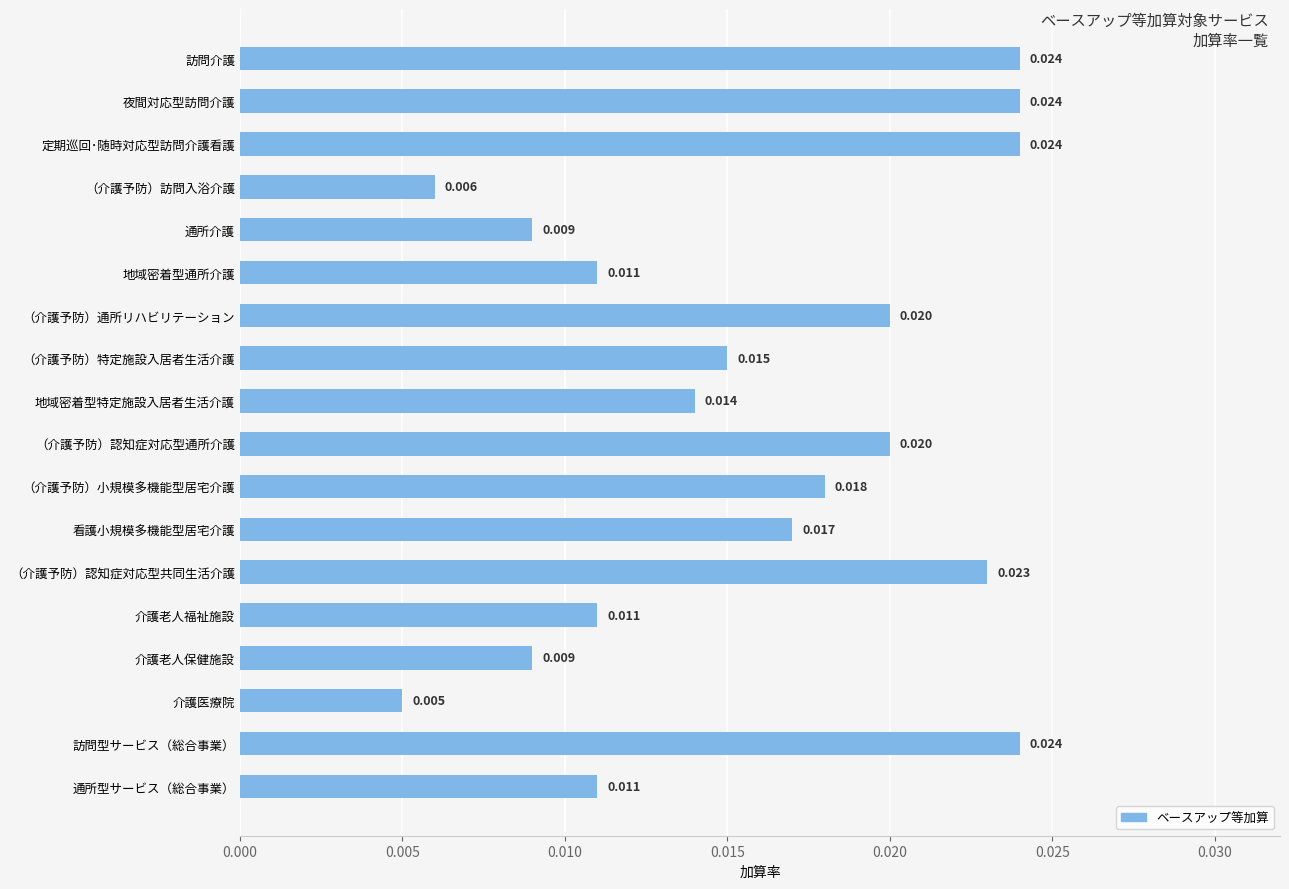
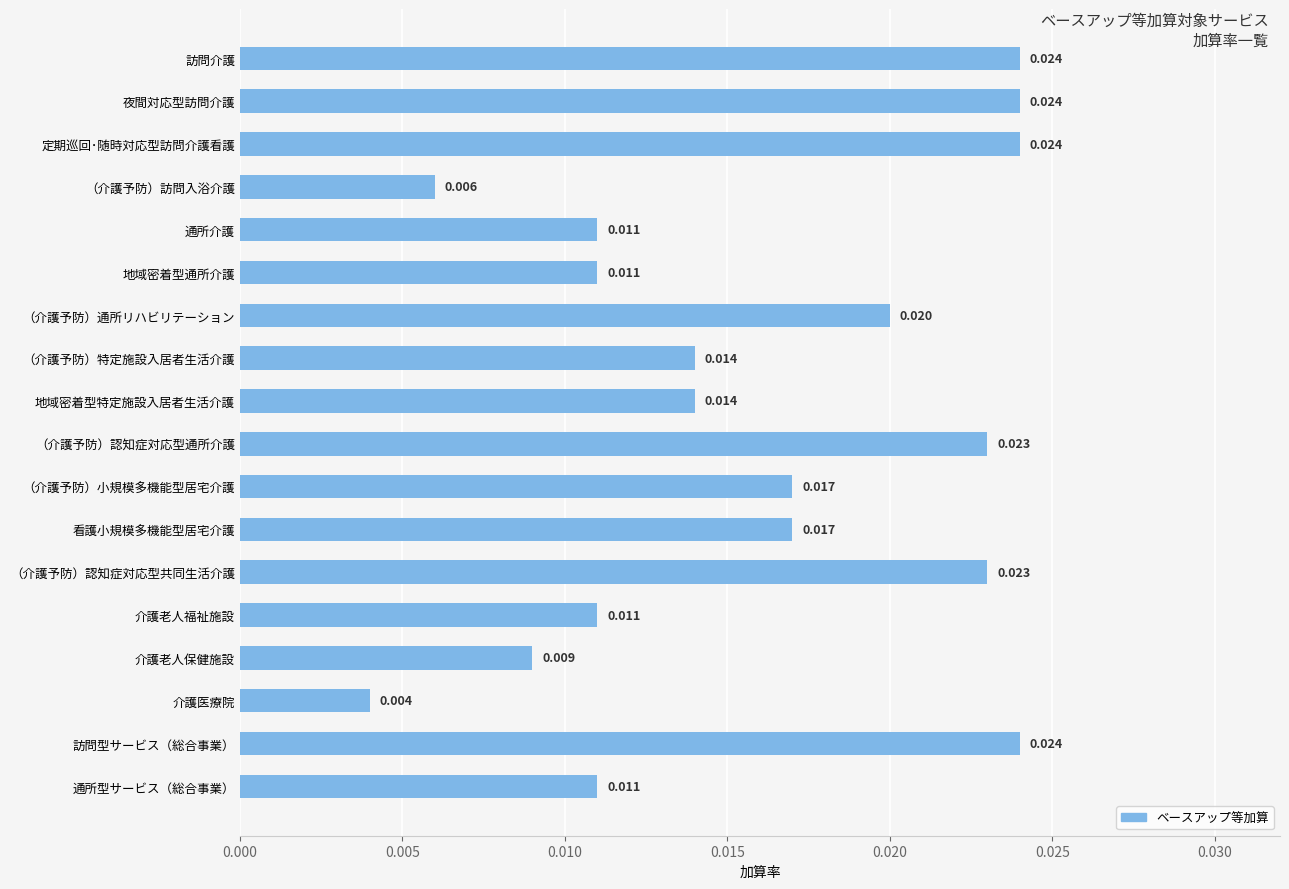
  {
    "訪問介護": 0.024,
    "夜間対応型訪問介護": 0.024,
    "定期巡回･随時対応型訪問介護看護": 0.024,
    "（介護予防）訪問入浴介護": 0.006,
-   "通所介護": 0.009,
+   "通所介護": 0.011,
    "地域密着型通所介護": 0.011,
    "（介護予防）通所リハビリテーション": 0.020,
-   "（介護予防）特定施設入居者生活介護": 0.015,
+   "（介護予防）特定施設入居者生活介護": 0.014,
    "地域密着型特定施設入居者生活介護": 0.014,
-   "（介護予防）認知症対応型通所介護": 0.020,
-   "（介護予防）小規模多機能型居宅介護": 0.018,
+   "（介護予防）認知症対応型通所介護": 0.023,
+   "（介護予防）小規模多機能型居宅介護": 0.017,
    "看護小規模多機能型居宅介護": 0.017,
    "（介護予防）認知症対応型共同生活介護": 0.023,
    "介護老人福祉施設": 0.011,
    "介護老人保健施設": 0.009,
-   "介護医療院": 0.005,
+   "介護医療院": 0.004,
    "訪問型サービス（総合事業）": 0.024,
    "通所型サービス（総合事業）": 0.011
  }
